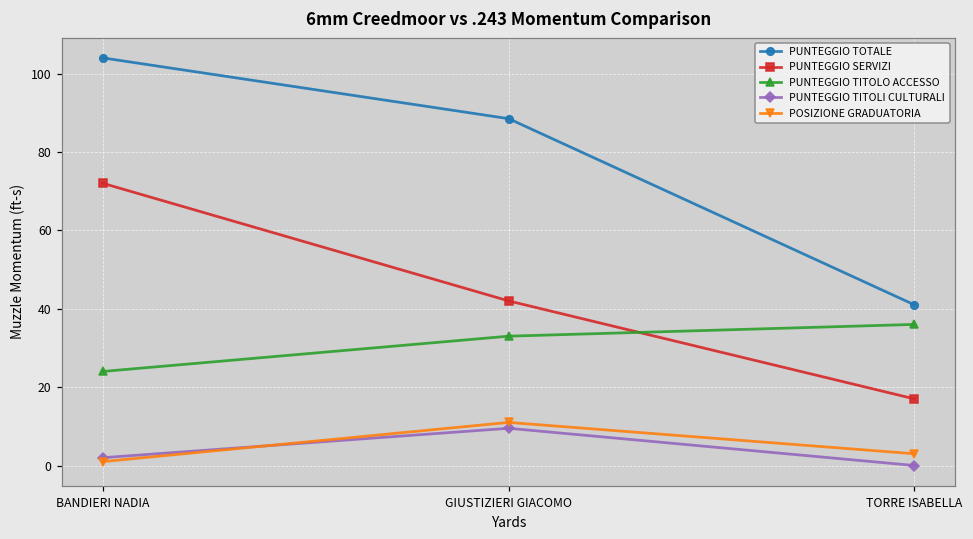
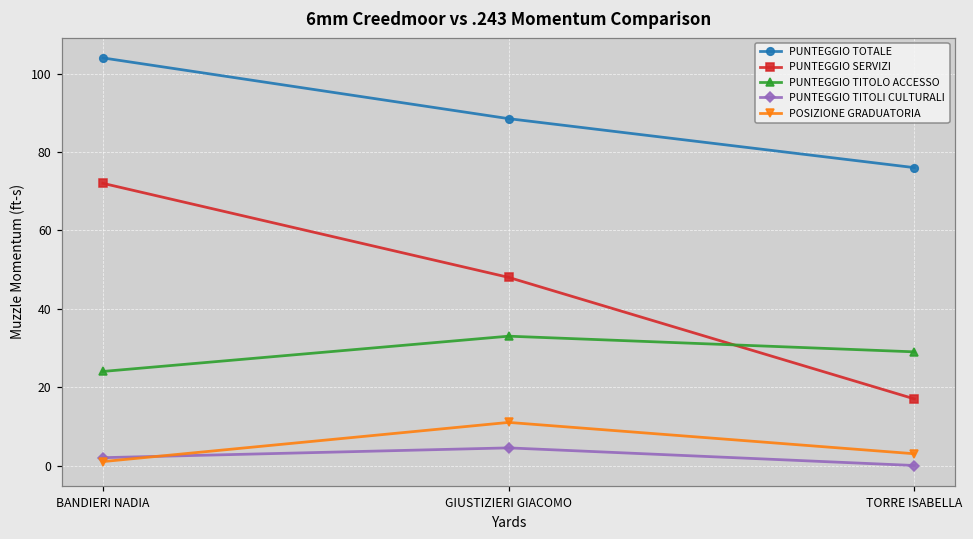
  {
    "PUNTEGGIO TOTALE": {
      "BANDIERI NADIA": 104,
      "GIUSTIZIERI GIACOMO": 89,
-     "TORRE ISABELLA": 41
+     "TORRE ISABELLA": 76
    },
    "PUNTEGGIO SERVIZI": {
      "BANDIERI NADIA": 72,
-     "GIUSTIZIERI GIACOMO": 42,
+     "GIUSTIZIERI GIACOMO": 48,
      "TORRE ISABELLA": 17
    },
    "PUNTEGGIO TITOLO ACCESSO": {
      "BANDIERI NADIA": 24,
      "GIUSTIZIERI GIACOMO": 33,
-     "TORRE ISABELLA": 36
+     "TORRE ISABELLA": 29
    },
    "PUNTEGGIO TITOLI CULTURALI": {
      "BANDIERI NADIA": 2,
-     "GIUSTIZIERI GIACOMO": 10,
+     "GIUSTIZIERI GIACOMO": 5,
      "TORRE ISABELLA": 0
    },
    "POSIZIONE GRADUATORIA": {
      "BANDIERI NADIA": 1,
      "GIUSTIZIERI GIACOMO": 11,
      "TORRE ISABELLA": 3
    }
  }
